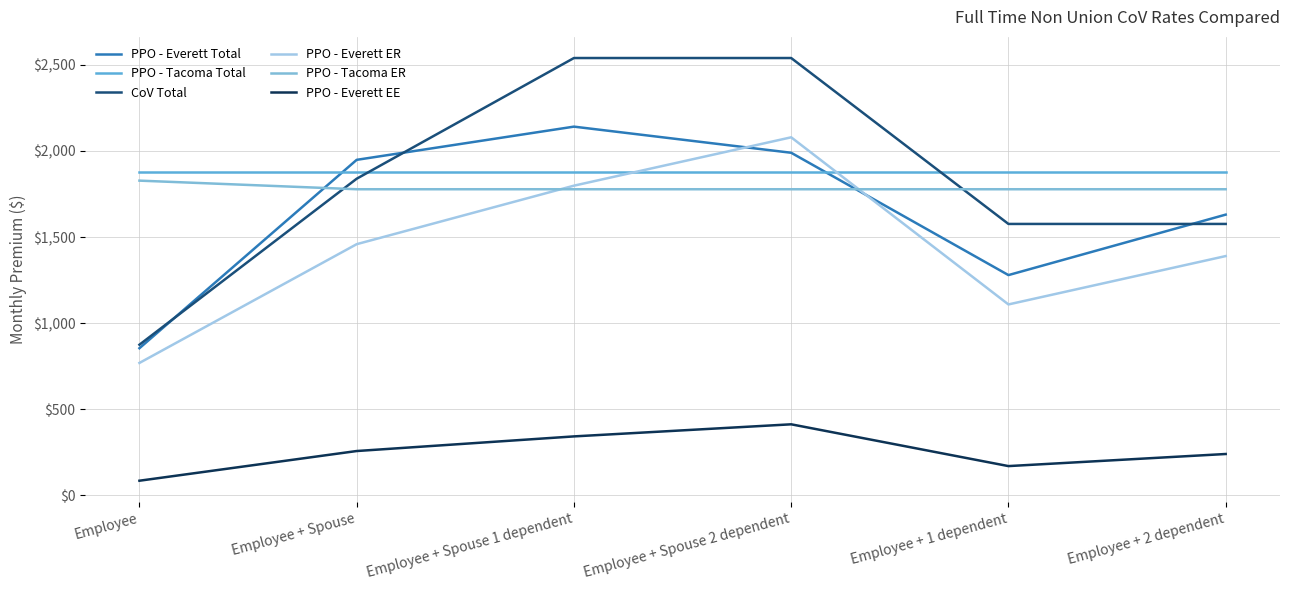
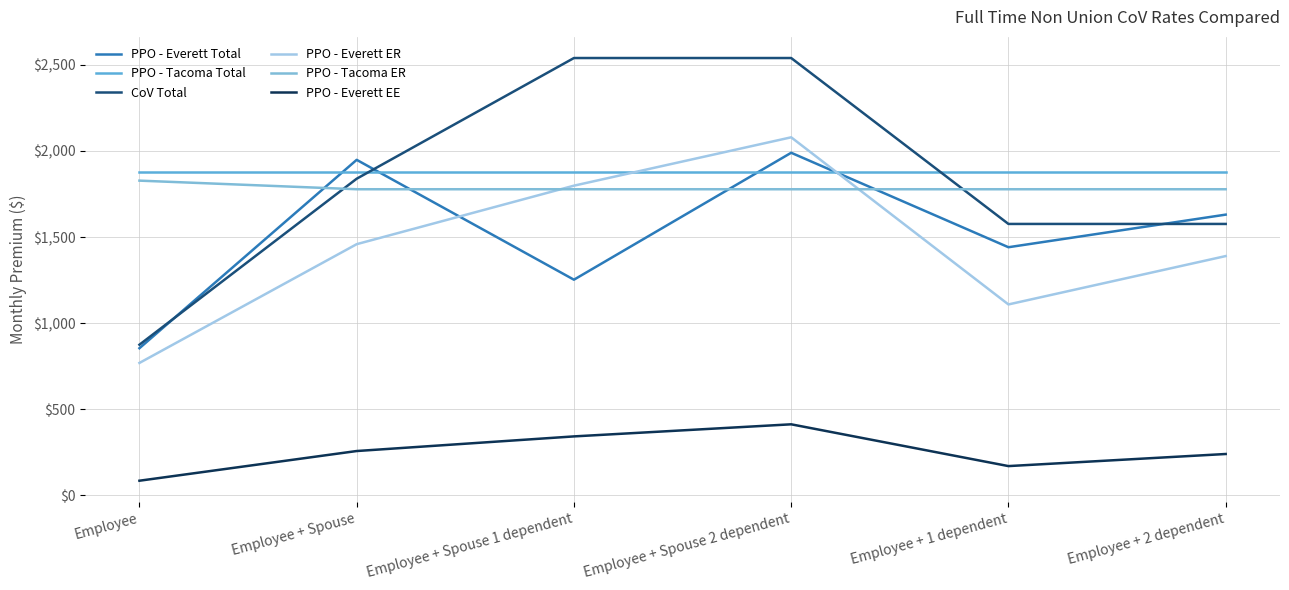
  {
    "PPO - Everett Total": {
      "Employee": "$850",
      "Employee + Spouse": "$1,950",
-     "Employee + Spouse 1 dependent": "$2,140",
+     "Employee + Spouse 1 dependent": "$1,250",
      "Employee + Spouse 2 dependent": "$1,990",
-     "Employee + 1 dependent": "$1,280",
+     "Employee + 1 dependent": "$1,440",
      "Employee + 2 dependent": "$1,630"
    }
  }
